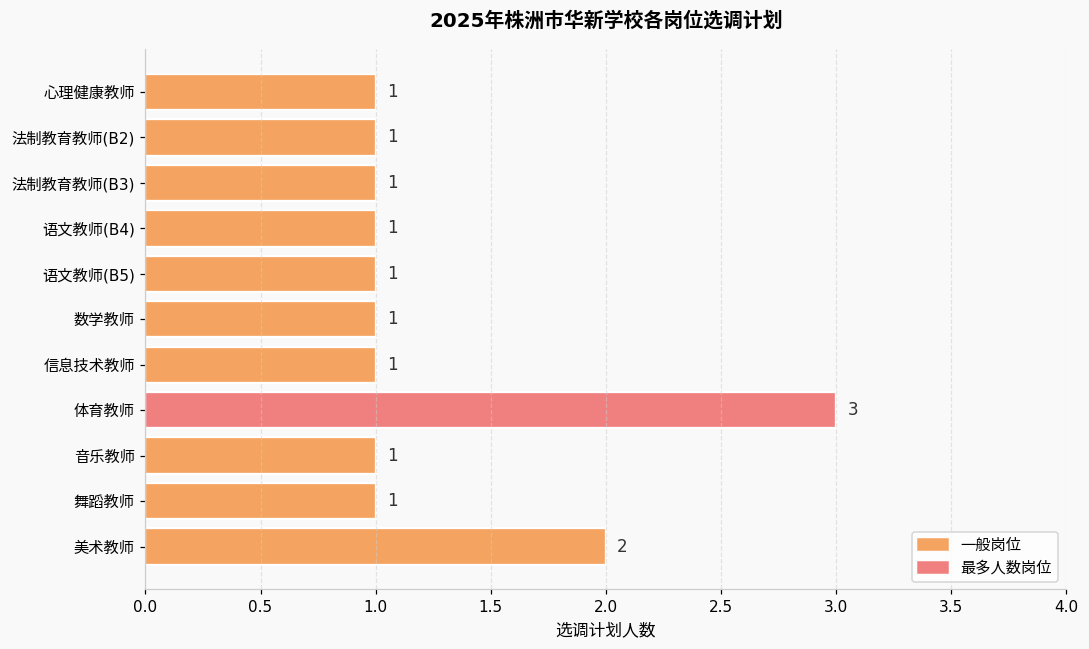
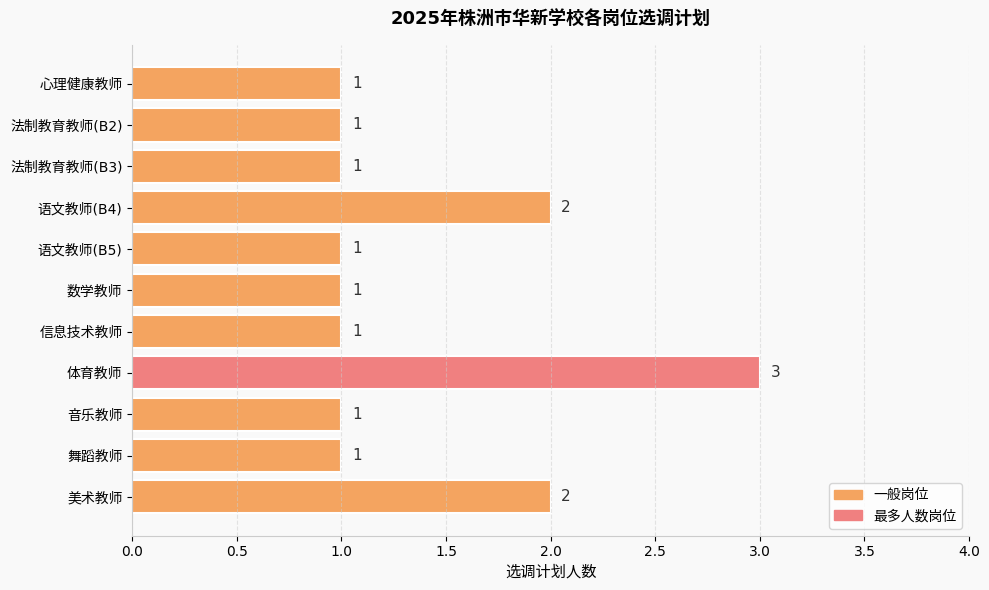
  {
    "心理健康教师": 1,
    "法制教育教师(B2)": 1,
    "法制教育教师(B3)": 1,
-   "语文教师(B4)": 1,
+   "语文教师(B4)": 2,
    "语文教师(B5)": 1,
    "数学教师": 1,
    "信息技术教师": 1,
    "体育教师": 3,
    "音乐教师": 1,
    "舞蹈教师": 1,
    "美术教师": 2
  }
